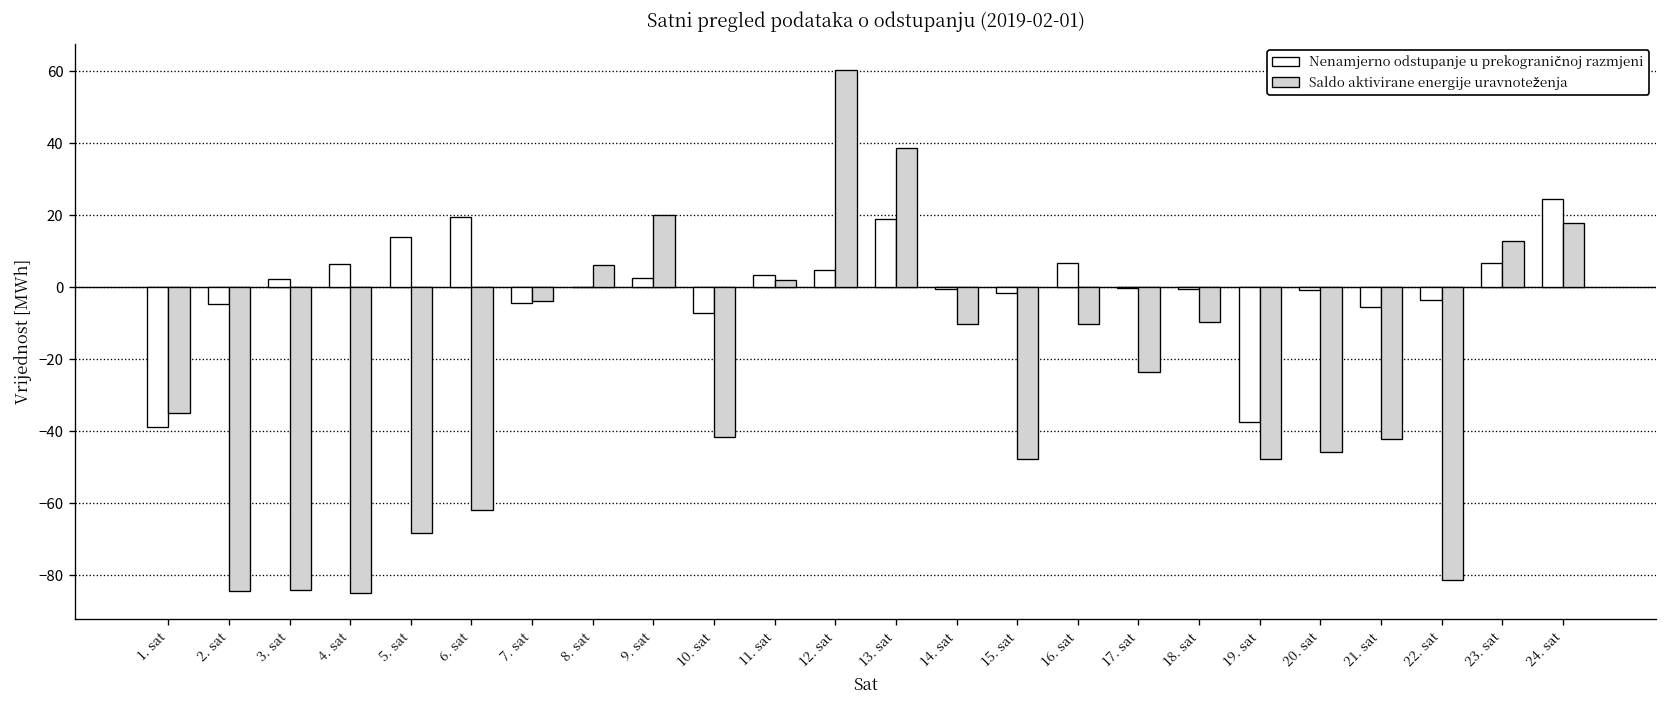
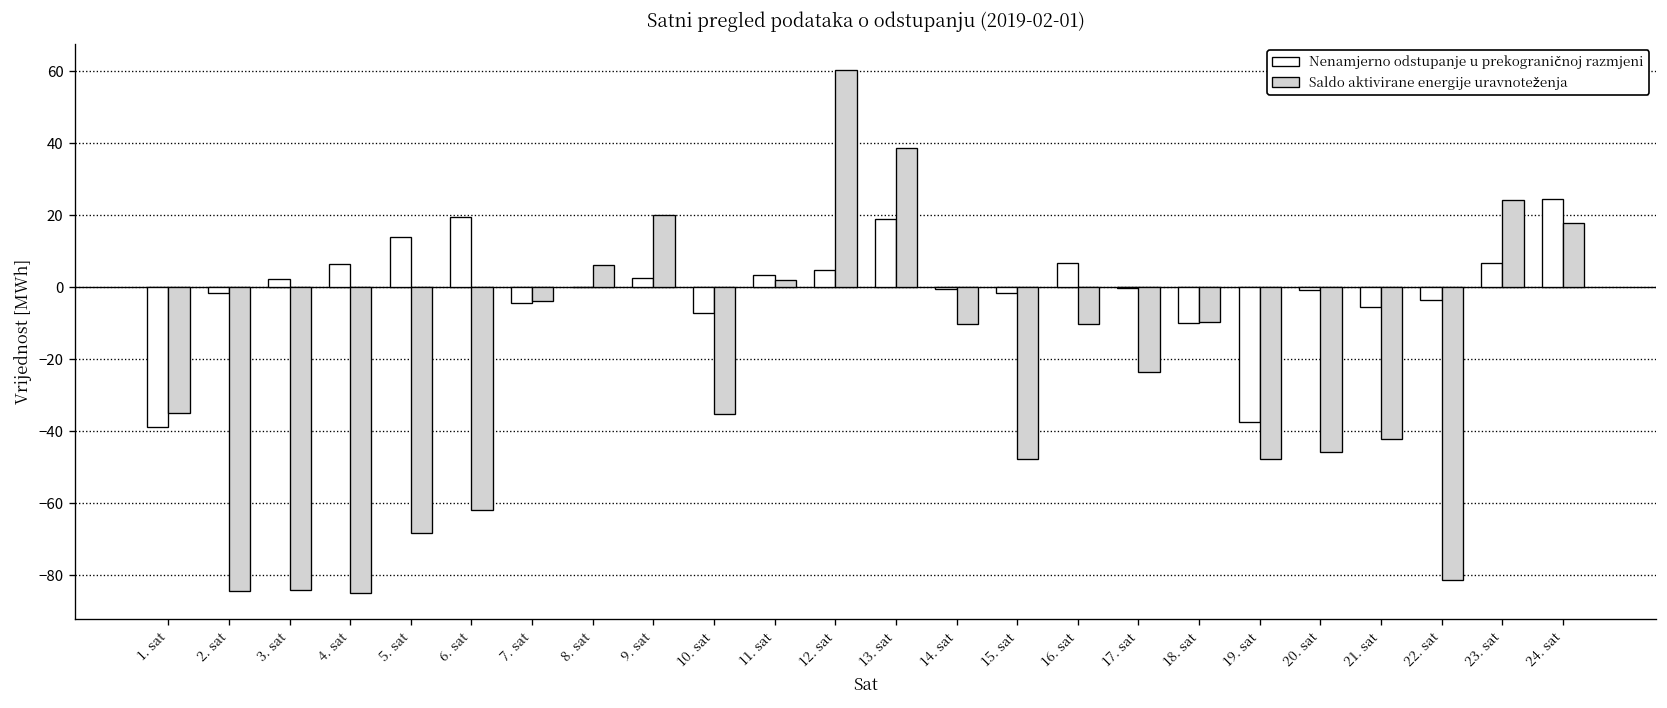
  {
    "Nenamjerno odstupanje u prekograničnoj razmjeni": {
      "1. sat": -39,
-     "2. sat": -5,
+     "2. sat": -2,
      "3. sat": 2,
      "4. sat": 6,
      "5. sat": 14,
      "6. sat": 20,
      "7. sat": -4,
      "9. sat": 2,
      "10. sat": -7,
      "11. sat": 3,
      "12. sat": 5,
      "13. sat": 19,
      "15. sat": -2,
      "16. sat": 7,
-     "18. sat": 0,
+     "18. sat": -10,
      "19. sat": -37,
      "21. sat": -5,
      "22. sat": -3,
      "23. sat": 7,
      "24. sat": 25
    },
    "Saldo aktivirane energije uravnoteženja": {
      "1. sat": -35,
      "2. sat": -84,
      "3. sat": -84,
      "4. sat": -85,
      "5. sat": -68,
      "6. sat": -62,
      "7. sat": -4,
      "8. sat": 6,
      "9. sat": 20,
-     "10. sat": -42,
+     "10. sat": -35,
      "11. sat": 2,
      "12. sat": 60,
      "13. sat": 39,
      "14. sat": -10,
      "15. sat": -48,
      "16. sat": -10,
      "17. sat": -23,
      "18. sat": -10,
      "19. sat": -48,
      "20. sat": -46,
      "21. sat": -42,
      "22. sat": -81,
-     "23. sat": 13,
+     "23. sat": 24,
      "24. sat": 18
    }
  }
